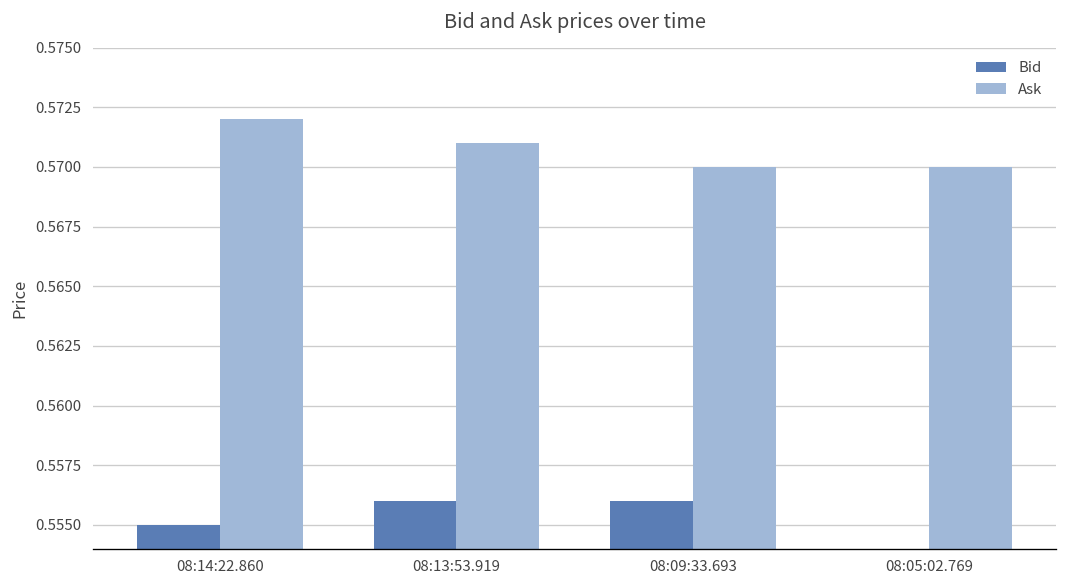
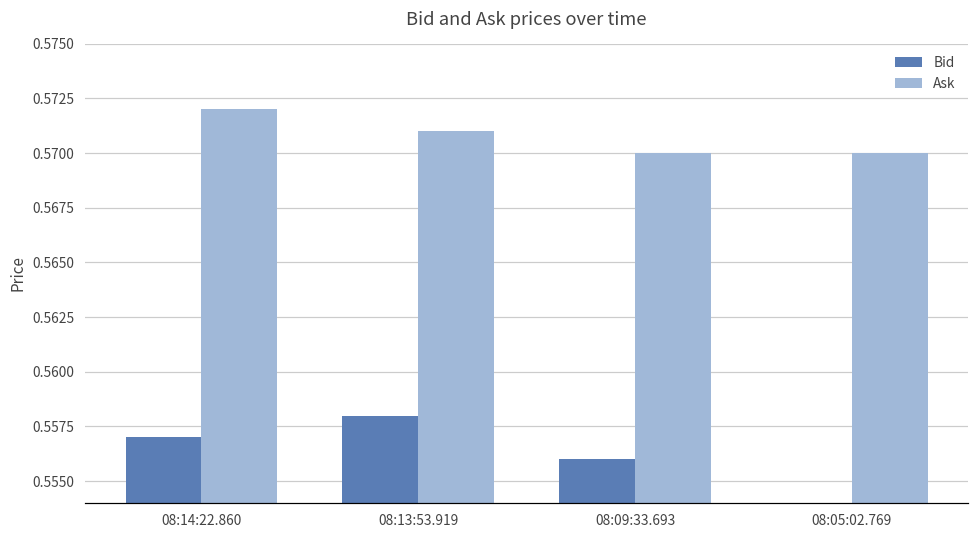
  {
    "Bid": {
-     "08:14:22.860": 0.555,
-     "08:13:53.919": 0.556,
+     "08:14:22.860": 0.557,
+     "08:13:53.919": 0.558,
      "08:09:33.693": 0.556,
      "08:05:02.769": 0.554
    },
    "Ask": {
      "08:14:22.860": 0.572,
      "08:13:53.919": 0.571,
      "08:09:33.693": 0.570,
      "08:05:02.769": 0.570
    }
  }
